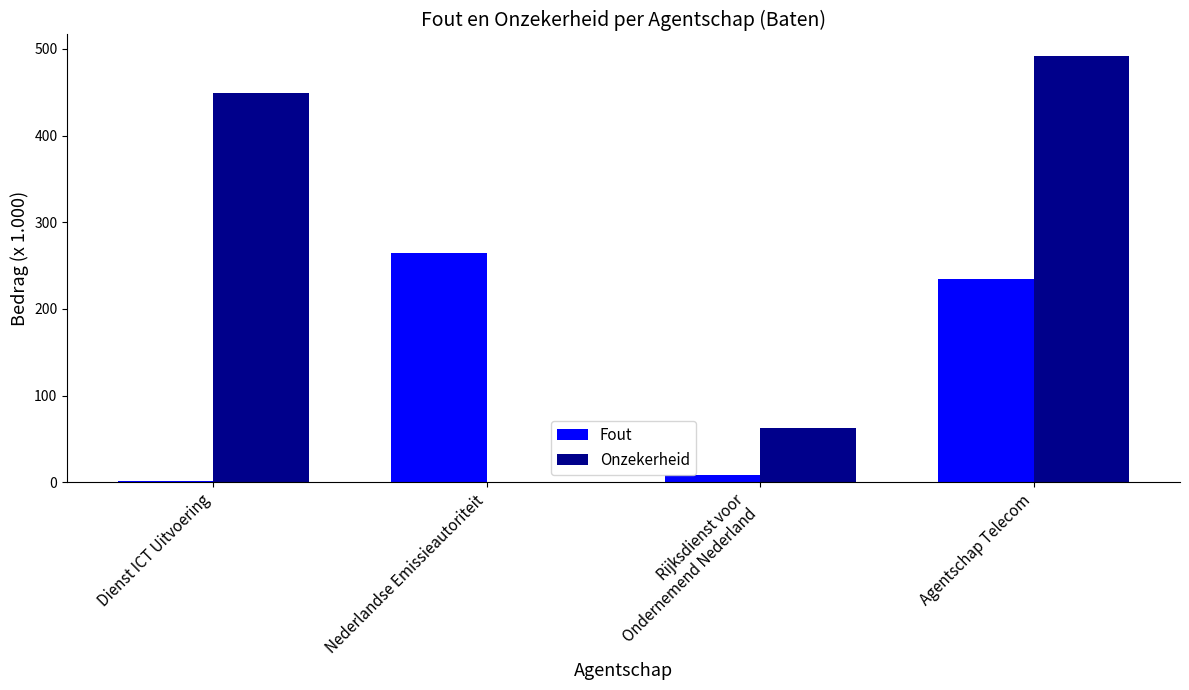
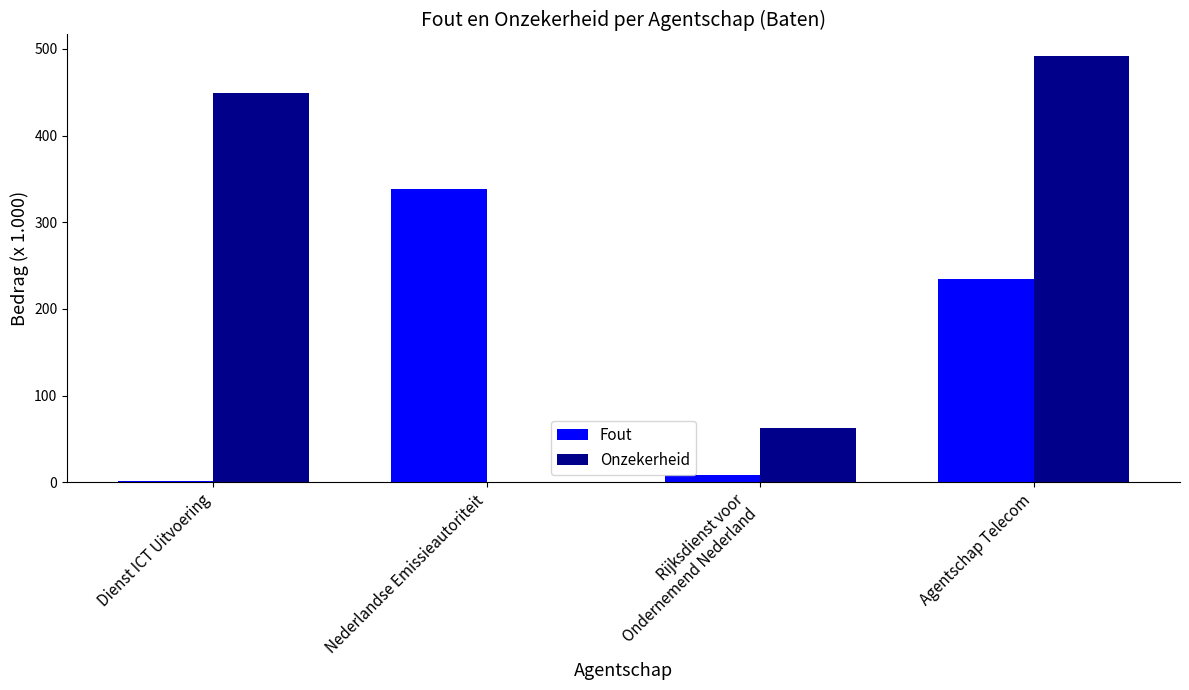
  {
    "Fout": {
-     "Nederlandse Emissieautoriteit": 260,
+     "Nederlandse Emissieautoriteit": 340,
      "Rijksdienst voor Ondernemend Nederland": 10,
      "Agentschap Telecom": 230
    },
    "Onzekerheid": {
      "Dienst ICT Uitvoering": 450,
      "Nederlandse Emissieautoriteit": 0,
      "Rijksdienst voor Ondernemend Nederland": 60,
      "Agentschap Telecom": 490
    }
  }
